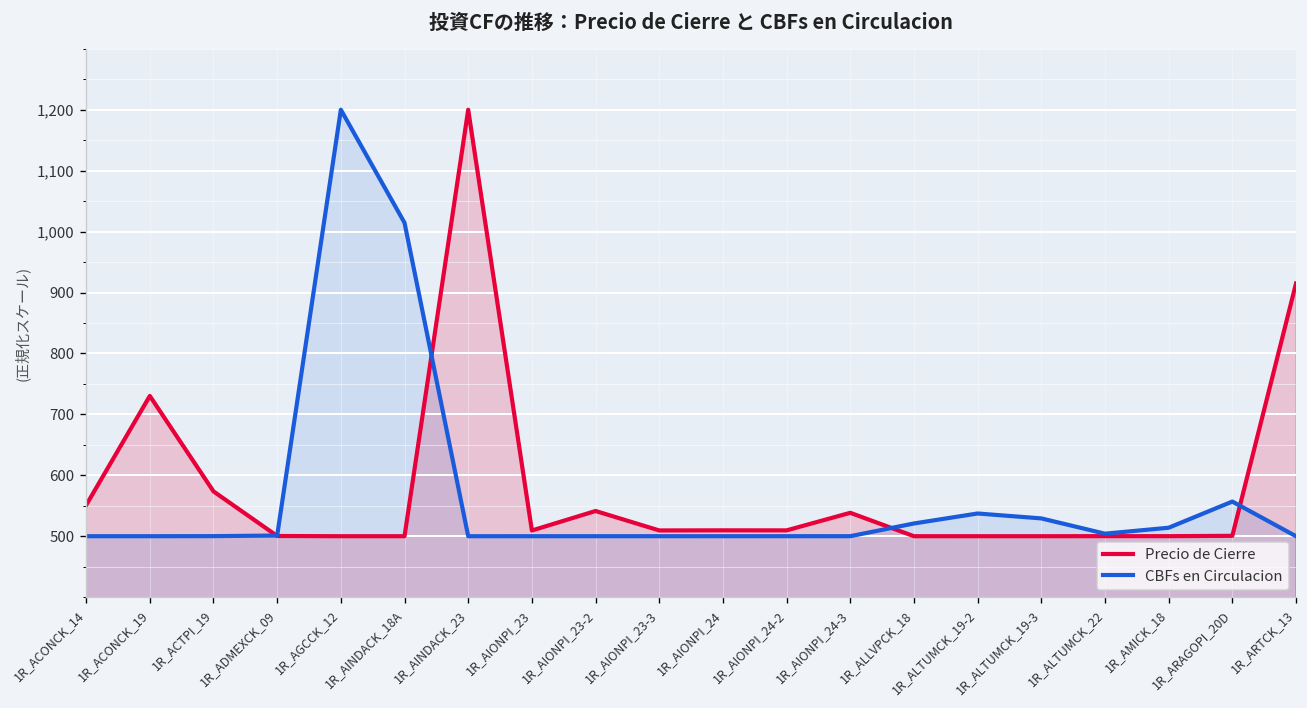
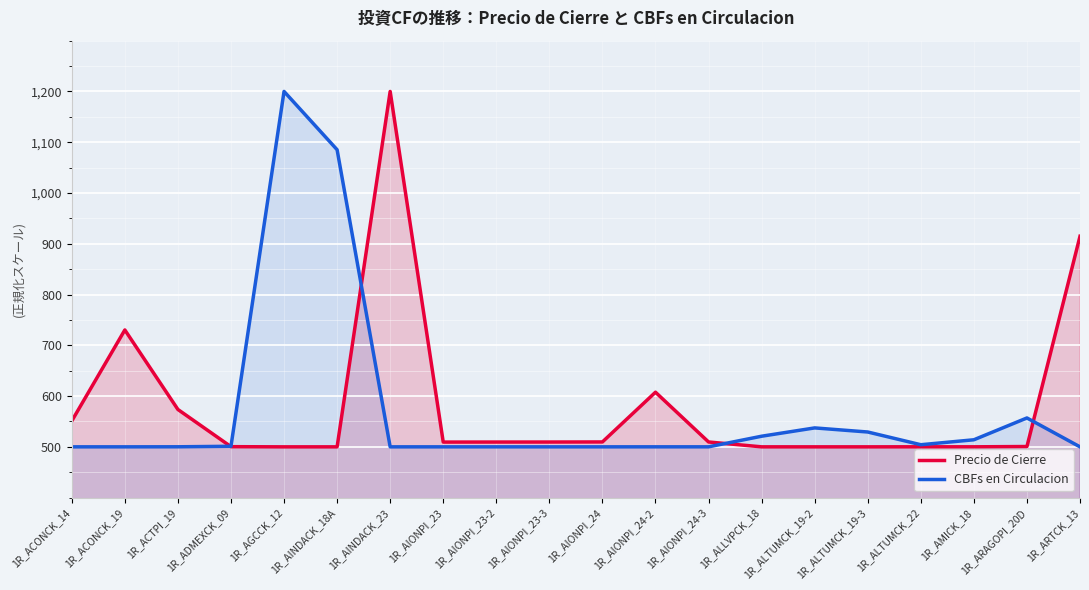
  {
    "Precio de Cierre": {
      "1R_ACONCK_14": "550",
      "1R_ACONCK_19": "730",
      "1R_ACTPI_19": "570",
      "1R_AGCCK_12": "500",
      "1R_AINDACK_18A": "500",
      "1R_AINDACK_23": "1,200",
      "1R_AIONPI_23": "510",
-     "1R_AIONPI_23-2": "540",
+     "1R_AIONPI_23-2": "510",
      "1R_AIONPI_23-3": "510",
      "1R_AIONPI_24": "510",
-     "1R_AIONPI_24-2": "510",
-     "1R_AIONPI_24-3": "540",
+     "1R_AIONPI_24-2": "610",
+     "1R_AIONPI_24-3": "510",
      "1R_ALLVPCK_18": "500",
      "1R_ALTUMCK_19-2": "500",
      "1R_ALTUMCK_19-3": "500",
      "1R_AMICK_18": "500",
      "1R_ARAGOPI_20D": "500",
      "1R_ARTCK_13": "910"
    },
    "CBFs en Circulacion": {
      "1R_ACONCK_14": "500",
      "1R_ACONCK_19": "500",
      "1R_ACTPI_19": "500",
      "1R_AGCCK_12": "1,200",
-     "1R_AINDACK_18A": "1,010",
+     "1R_AINDACK_18A": "1,090",
      "1R_AINDACK_23": "500",
      "1R_AIONPI_23": "500",
      "1R_AIONPI_23-2": "500",
      "1R_AIONPI_23-3": "500",
      "1R_AIONPI_24": "500",
      "1R_AIONPI_24-2": "500",
      "1R_AIONPI_24-3": "500",
      "1R_ALLVPCK_18": "520",
      "1R_ALTUMCK_19-2": "540",
      "1R_ALTUMCK_19-3": "530",
      "1R_AMICK_18": "510",
      "1R_ARAGOPI_20D": "560",
      "1R_ARTCK_13": "500"
    }
  }
